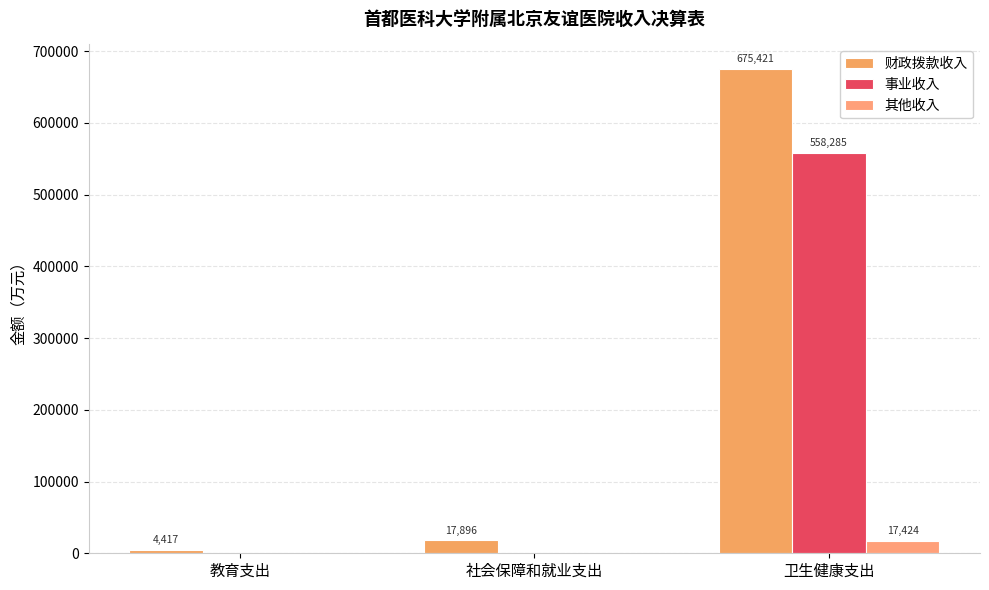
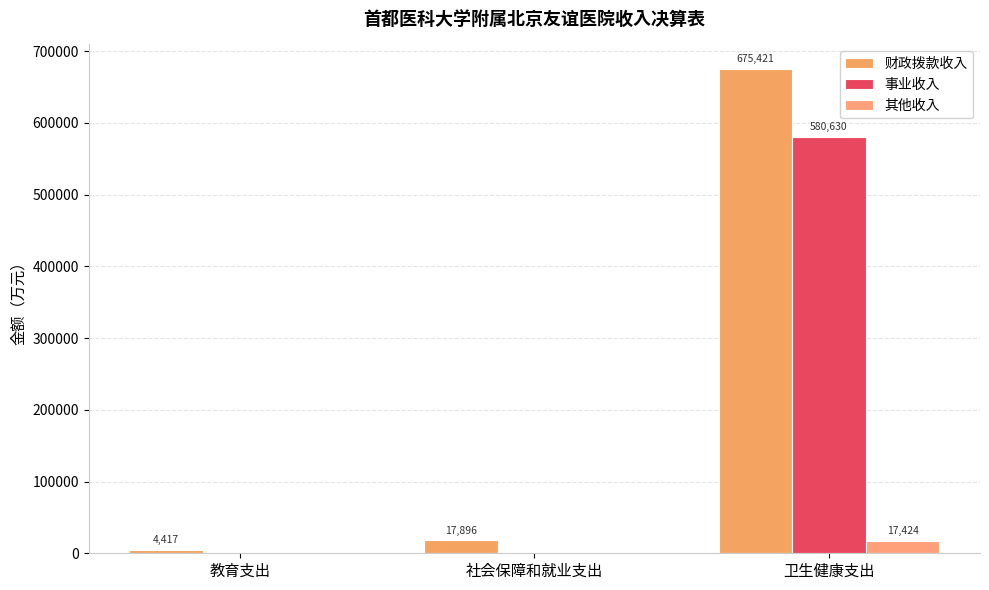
  {
    "事业收入": {
-     "卫生健康支出": "558,285"
+     "卫生健康支出": "580,630"
    }
  }
